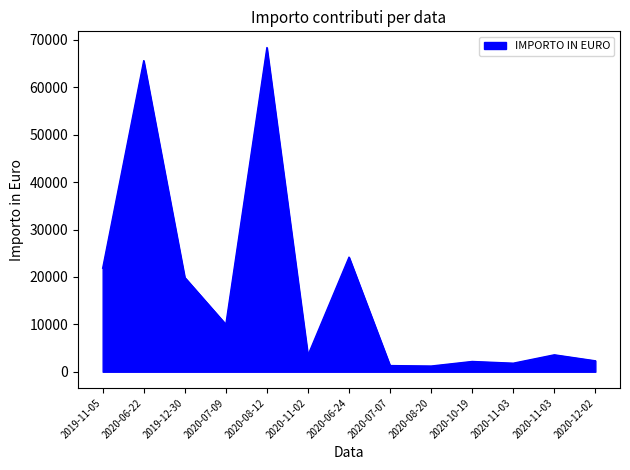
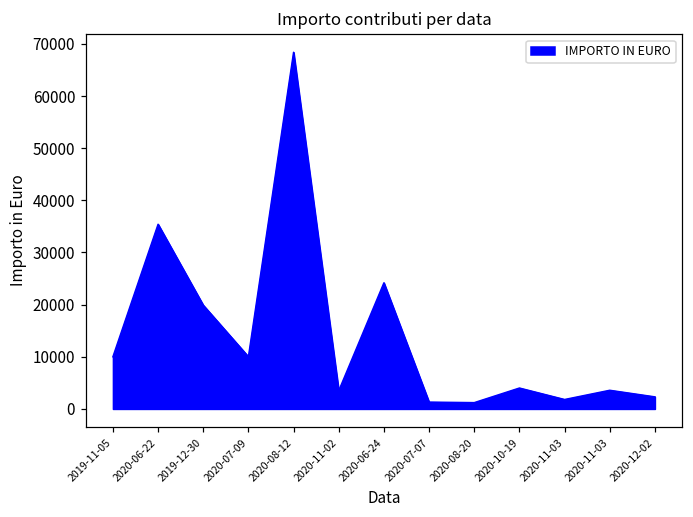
  {
-   "2019-11-05": 22000,
-   "2020-06-22": 66000,
+   "2019-11-05": 10000,
+   "2020-06-22": 35000,
    "2019-12-30": 20000,
    "2020-07-09": 10000,
    "2020-08-12": 68000,
    "2020-11-02": 3000,
    "2020-06-24": 24000,
    "2020-07-07": 1000,
    "2020-08-20": 1000,
-   "2020-10-19": 2000,
+   "2020-10-19": 4000,
    "2020-12-02": 2000
  }
